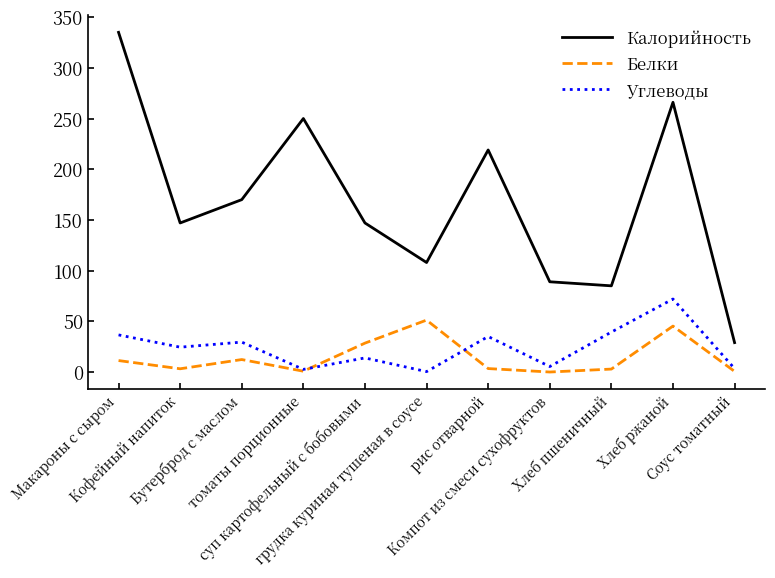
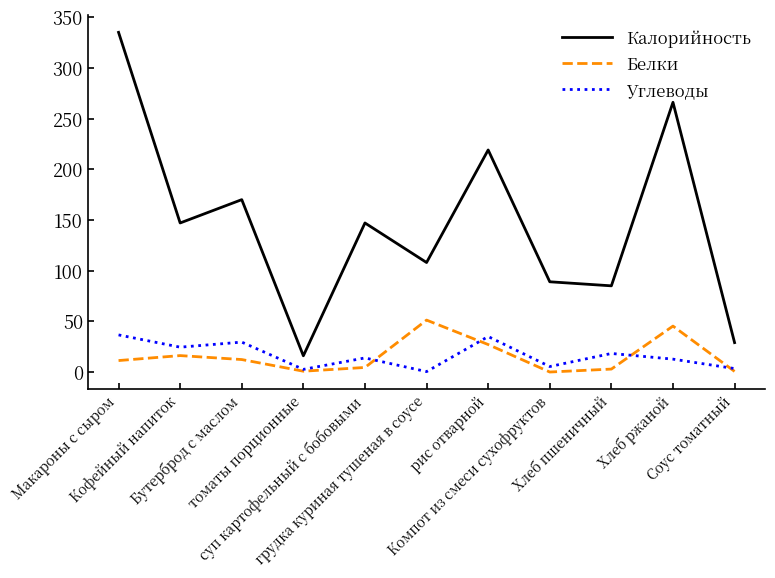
  {
    "Калорийность": {
      "Макароны с сыром": 335,
      "Кофейный напиток": 147,
      "Бутерброд с маслом": 170,
-     "томаты порционные": 250,
+     "томаты порционные": 16,
      "суп картофельный с бобовыми": 147,
      "грудка куриная тушеная в соусе": 108,
      "рис отварной": 219,
      "Компот из смеси сухофруктов": 89,
      "Хлеб пшеничный": 85,
      "Хлеб ржаной": 266,
      "Соус томатный": 29
    },
    "Белки": {
      "Макароны с сыром": 11,
-     "Кофейный напиток": 3,
+     "Кофейный напиток": 16,
      "Бутерброд с маслом": 12,
-     "суп картофельный с бобовыми": 29,
+     "суп картофельный с бобовыми": 5,
      "грудка куриная тушеная в соусе": 51,
-     "рис отварной": 3,
+     "рис отварной": 27,
      "Компот из смеси сухофруктов": 0,
      "Хлеб пшеничный": 3,
      "Хлеб ржаной": 45,
      "Соус томатный": 1
    },
    "Углеводы": {
      "Макароны с сыром": 37,
      "Кофейный напиток": 25,
      "Бутерброд с маслом": 30,
      "суп картофельный с бобовыми": 14,
      "грудка куриная тушеная в соусе": 0,
      "рис отварной": 35,
      "Компот из смеси сухофруктов": 5,
-     "Хлеб пшеничный": 39,
-     "Хлеб ржаной": 72,
+     "Хлеб пшеничный": 18,
+     "Хлеб ржаной": 13,
      "Соус томатный": 3
    }
  }
